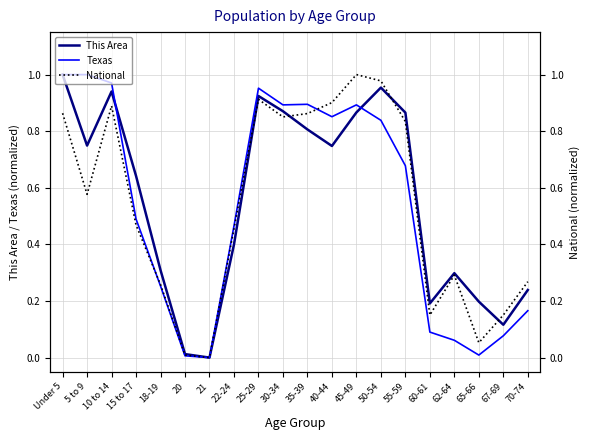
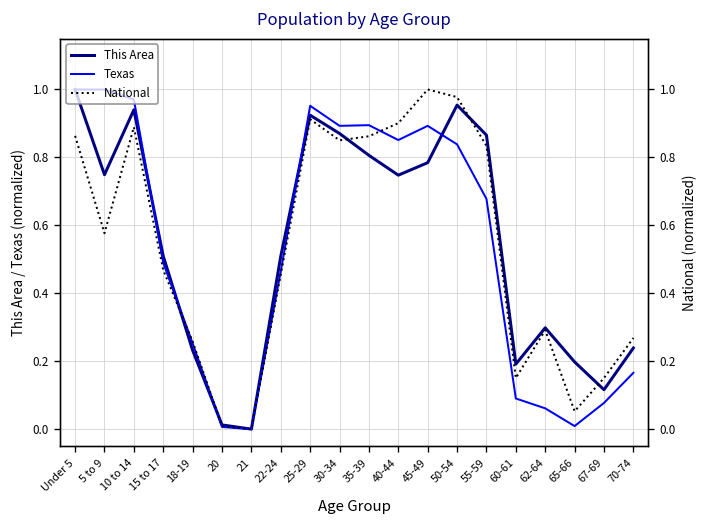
  {
    "This Area": {
      "5 to 9": 0.75,
      "10 to 14": 0.94,
-     "15 to 17": 0.64,
-     "18-19": 0.31,
-     "22-24": 0.40,
+     "15 to 17": 0.51,
+     "18-19": 0.23,
+     "22-24": 0.51,
      "25-29": 0.92,
      "30-34": 0.87,
      "35-39": 0.81,
      "40-44": 0.75,
-     "45-49": 0.87,
+     "45-49": 0.78,
      "50-54": 0.95,
      "55-59": 0.87,
      "60-61": 0.19,
      "62-64": 0.30,
      "65-66": 0.20,
      "67-69": 0.12,
      "70-74": 0.24
    },
    "Texas": {
      "15 to 17": 0.49,
      "18-19": 0.25,
      "22-24": 0.47,
      "25-29": 0.95,
      "30-34": 0.89,
      "35-39": 0.89,
      "40-44": 0.85,
      "45-49": 0.89,
      "50-54": 0.84,
      "55-59": 0.68,
      "60-61": 0.09,
      "62-64": 0.06,
      "65-66": 0.01,
      "67-69": 0.08,
      "70-74": 0.17
    },
    "National": {
      "Under 5": 0.86,
      "5 to 9": 0.58,
      "10 to 14": 0.89,
      "15 to 17": 0.47,
      "18-19": 0.26,
      "20": 0.01,
      "21": 0.00,
      "22-24": 0.46,
      "25-29": 0.91,
      "30-34": 0.85,
      "35-39": 0.86,
      "40-44": 0.90,
      "45-49": 1.00,
      "50-54": 0.98,
      "55-59": 0.83,
      "60-61": 0.15,
      "62-64": 0.29,
      "65-66": 0.05,
      "67-69": 0.15,
      "70-74": 0.27
    }
  }
